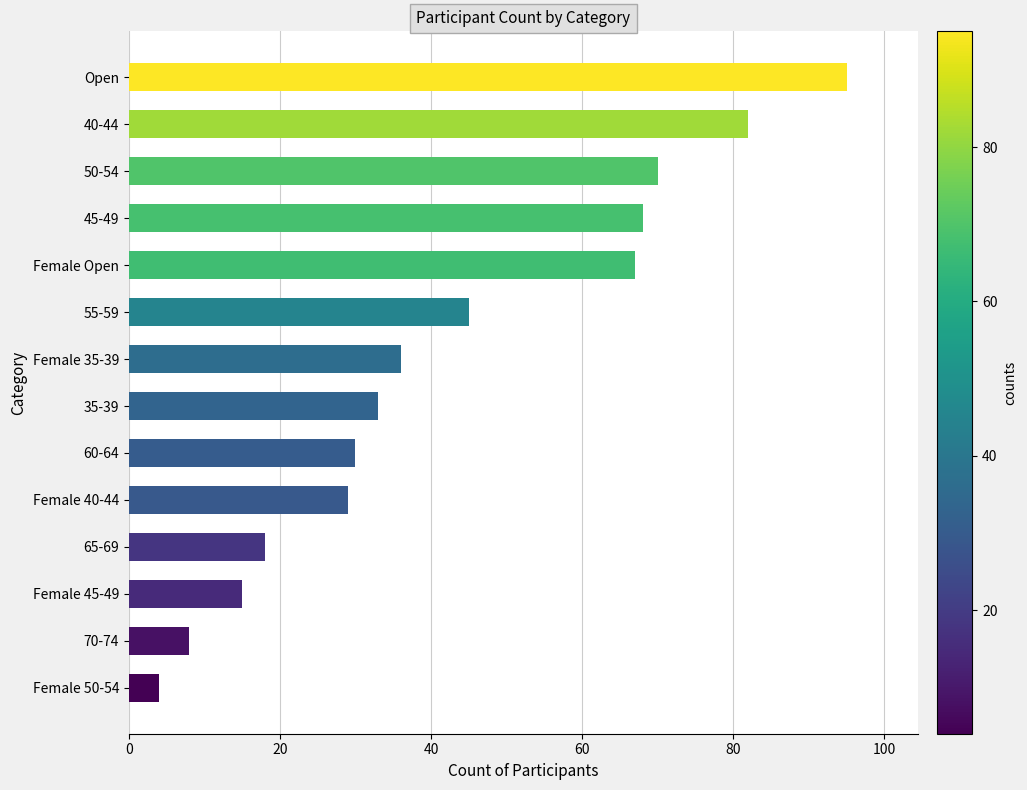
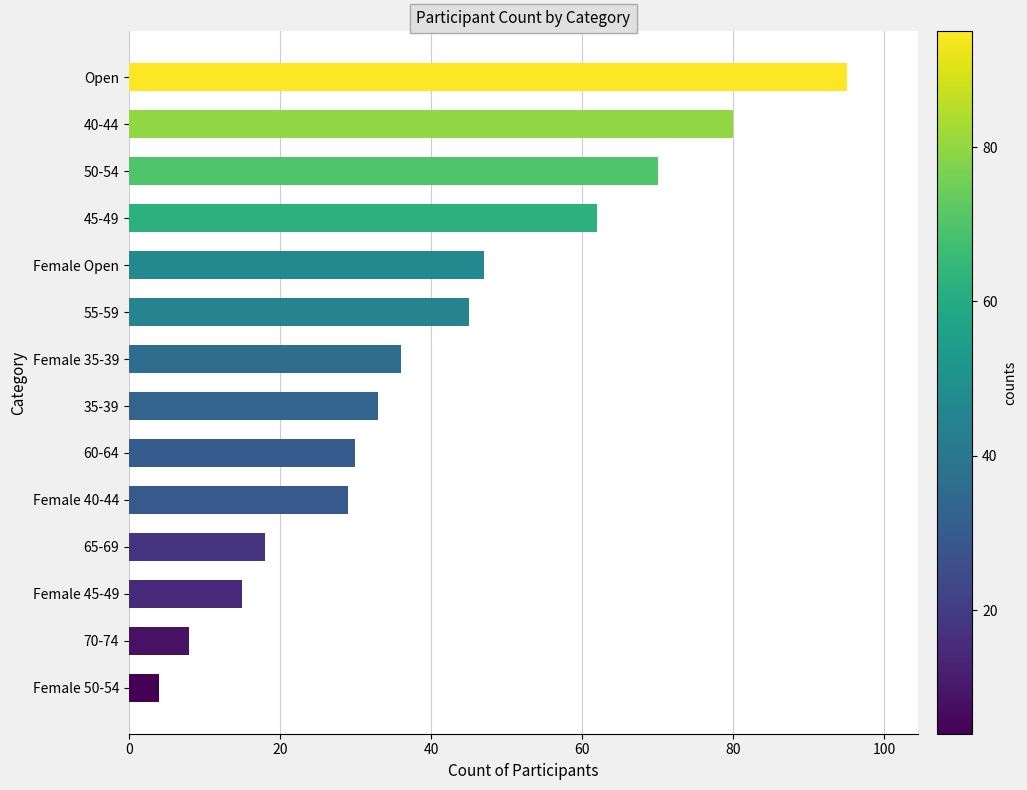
  {
    "Open": 95,
-   "40-44": 82,
+   "40-44": 80,
    "50-54": 70,
-   "45-49": 68,
-   "Female Open": 67,
+   "45-49": 62,
+   "Female Open": 47,
    "55-59": 45,
    "Female 35-39": 36,
    "35-39": 33,
    "60-64": 30,
    "Female 40-44": 29,
    "65-69": 18,
    "Female 45-49": 15,
    "70-74": 8,
    "Female 50-54": 4
  }
